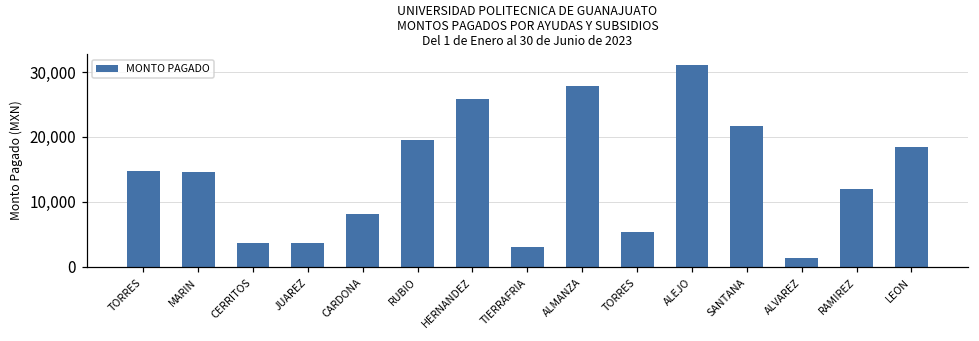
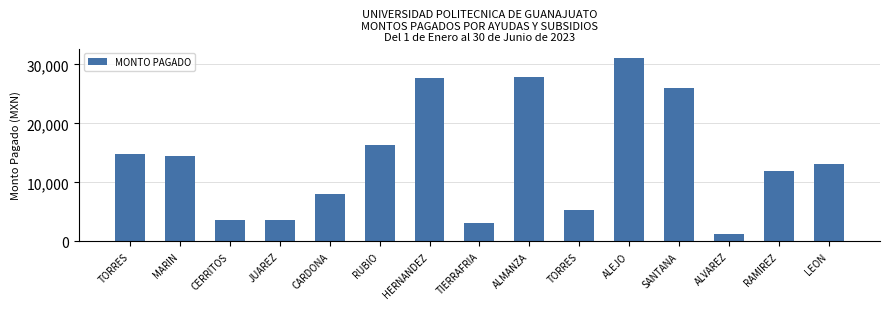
  {
    "MARIN": "15,000",
    "CERRITOS": "4,000",
    "JUAREZ": "4,000",
    "CARDONA": "8,000",
-   "RUBIO": "19,000",
-   "HERNANDEZ": "26,000",
+   "RUBIO": "16,000",
+   "HERNANDEZ": "28,000",
    "TIERRAFRIA": "3,000",
    "ALMANZA": "28,000",
    "ALEJO": "31,000",
-   "SANTANA": "22,000",
+   "SANTANA": "26,000",
    "ALVAREZ": "1,000",
    "RAMIREZ": "12,000",
-   "LEON": "18,000"
+   "LEON": "13,000"
  }
